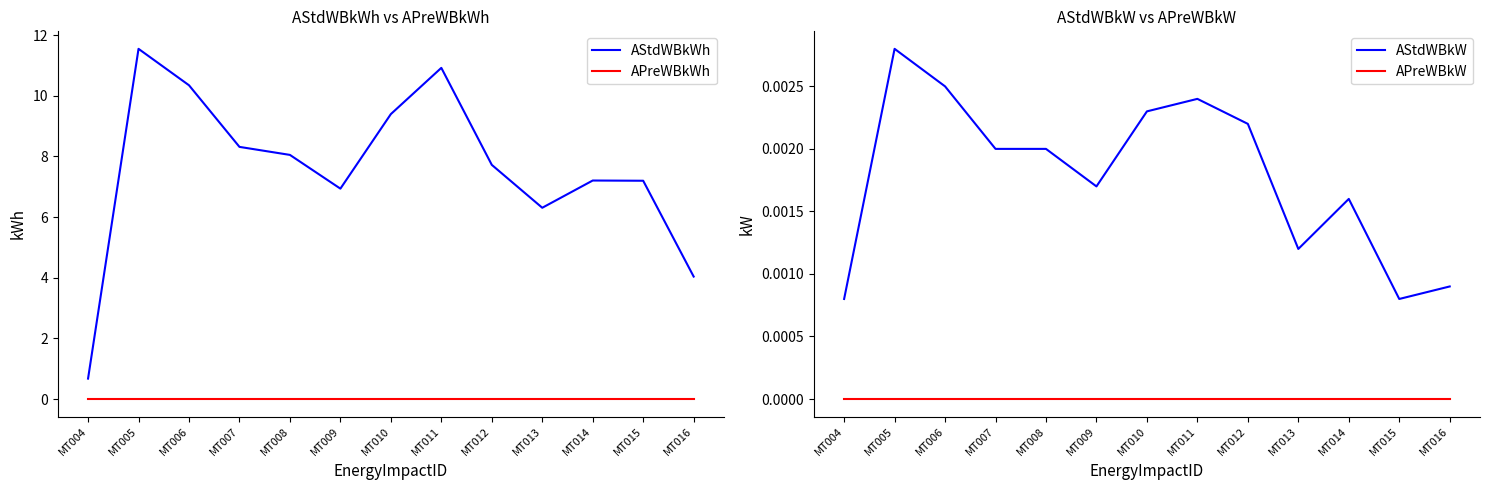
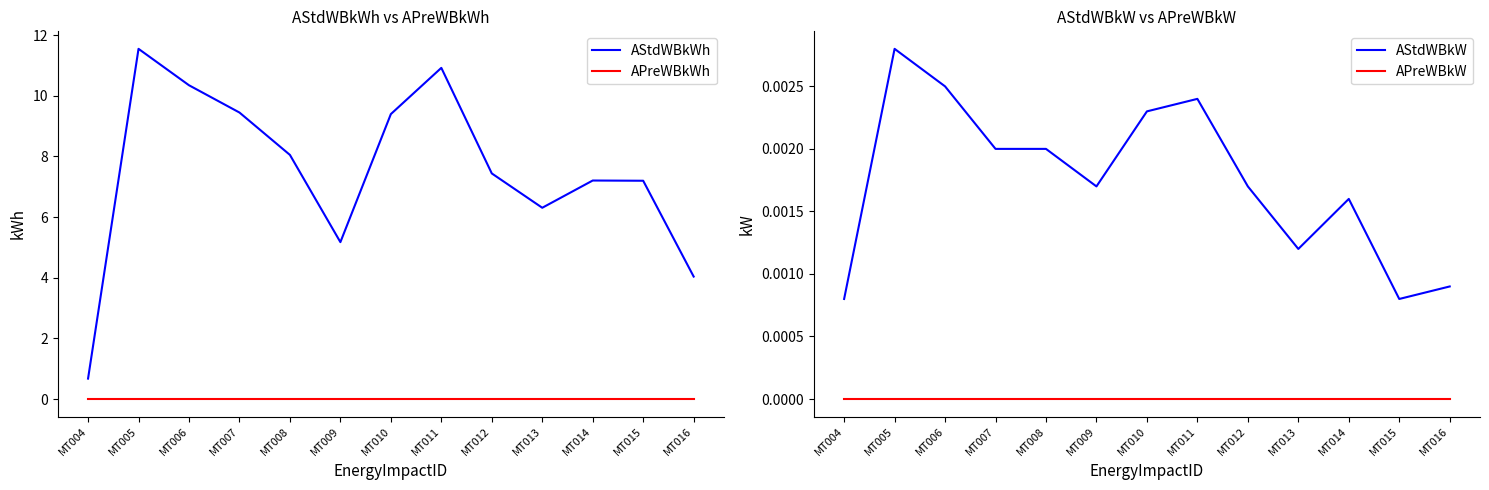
  {
    "AStdWBkWh vs APreWBkWh": {
      "AStdWBkWh": {
        "MT004": 0.7,
        "MT005": 11.5,
        "MT006": 10.3,
-       "MT007": 8.3,
+       "MT007": 9.4,
        "MT008": 8.0,
-       "MT009": 6.9,
+       "MT009": 5.2,
        "MT010": 9.4,
        "MT011": 10.9,
-       "MT012": 7.7,
+       "MT012": 7.4,
        "MT013": 6.3,
        "MT014": 7.2,
        "MT015": 7.2,
        "MT016": 4.0
      },
      "APreWBkWh": {
        "MT004": 0.0,
        "MT005": 0.0,
        "MT006": 0.0,
        "MT007": 0.0,
        "MT008": 0.0,
        "MT009": 0.0,
        "MT010": 0.0,
        "MT011": 0.0,
        "MT012": 0.0,
        "MT013": 0.0,
        "MT014": 0.0,
        "MT015": 0.0,
        "MT016": 0.0
      }
    },
    "AStdWBkW vs APreWBkW": {
      "AStdWBkW": {
        "MT004": 0.0008,
        "MT005": 0.0028,
        "MT006": 0.0025,
        "MT007": 0.0020,
        "MT008": 0.0020,
        "MT009": 0.0017,
        "MT010": 0.0023,
        "MT011": 0.0024,
-       "MT012": 0.0022,
+       "MT012": 0.0017,
        "MT013": 0.0012,
        "MT014": 0.0016,
        "MT015": 0.0008,
        "MT016": 0.0009
      },
      "APreWBkW": {
        "MT004": 0.0000,
        "MT005": 0.0000,
        "MT006": 0.0000,
        "MT007": 0.0000,
        "MT008": 0.0000,
        "MT009": 0.0000,
        "MT010": 0.0000,
        "MT011": 0.0000,
        "MT012": 0.0000,
        "MT013": 0.0000,
        "MT014": 0.0000,
        "MT015": 0.0000,
        "MT016": 0.0000
      }
    }
  }
